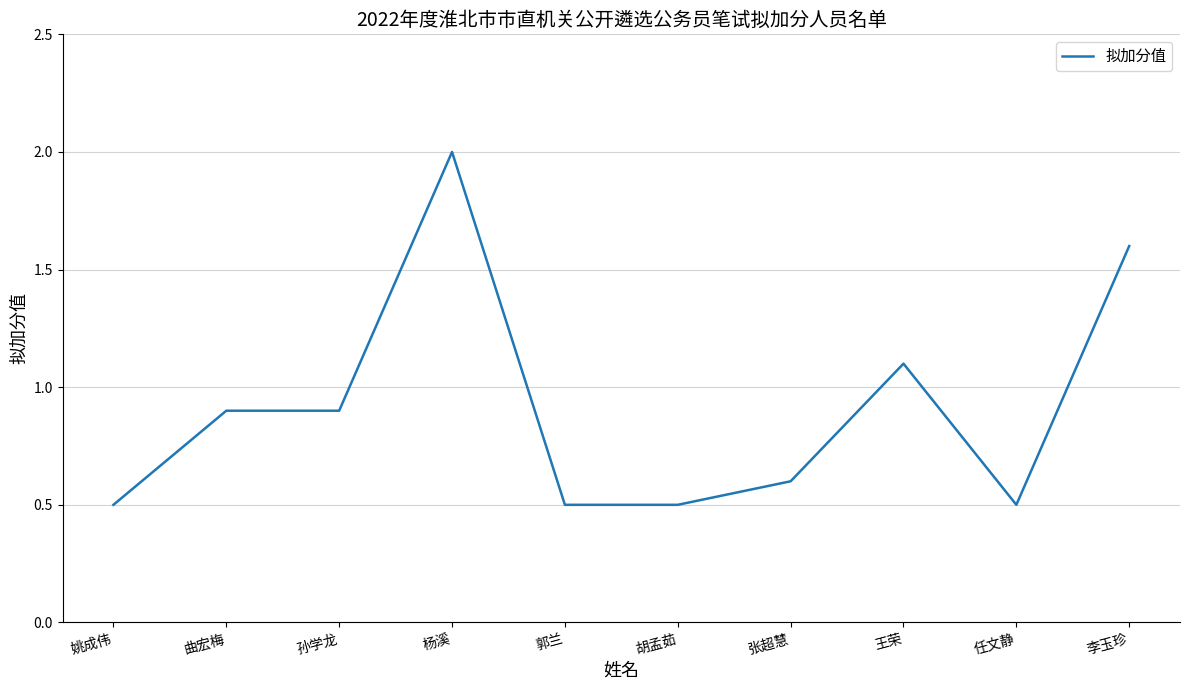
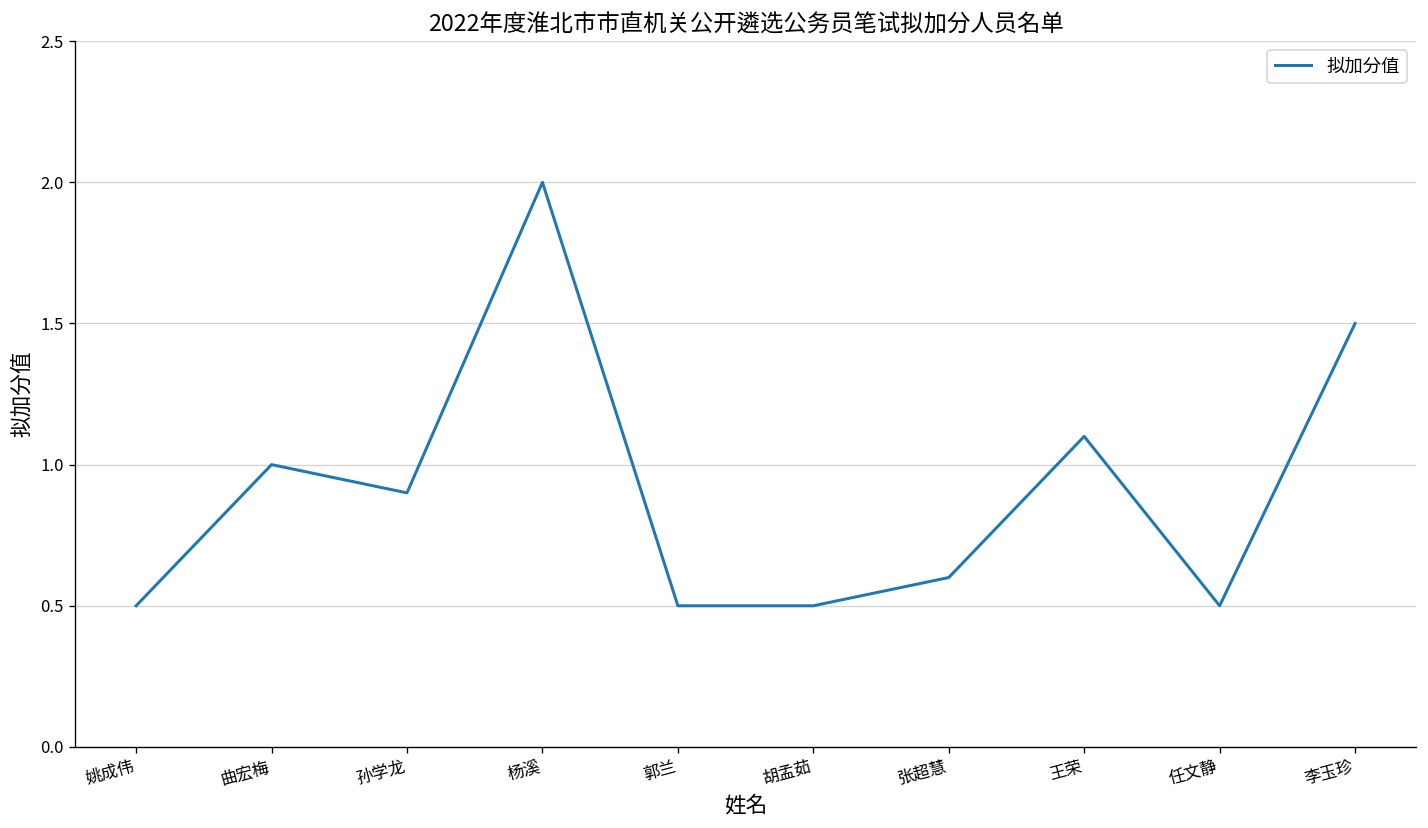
  {
    "姚成伟": 0.5,
-   "曲宏梅": 0.9,
+   "曲宏梅": 1.0,
    "孙学龙": 0.9,
    "杨溪": 2.0,
    "郭兰": 0.5,
    "胡孟茹": 0.5,
    "张超慧": 0.6,
    "王荣": 1.1,
    "任文静": 0.5,
-   "李玉珍": 1.6
+   "李玉珍": 1.5
  }
